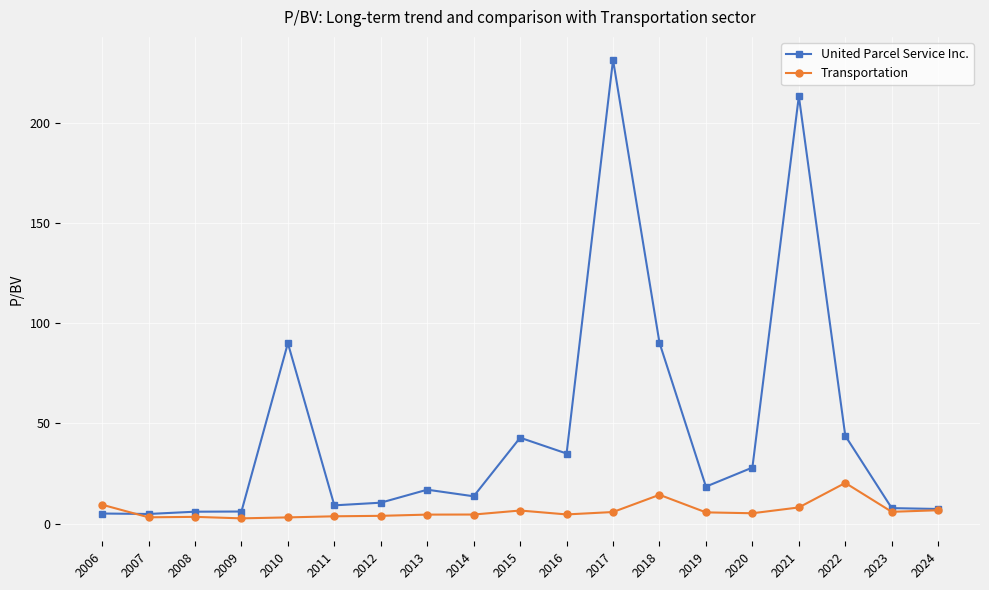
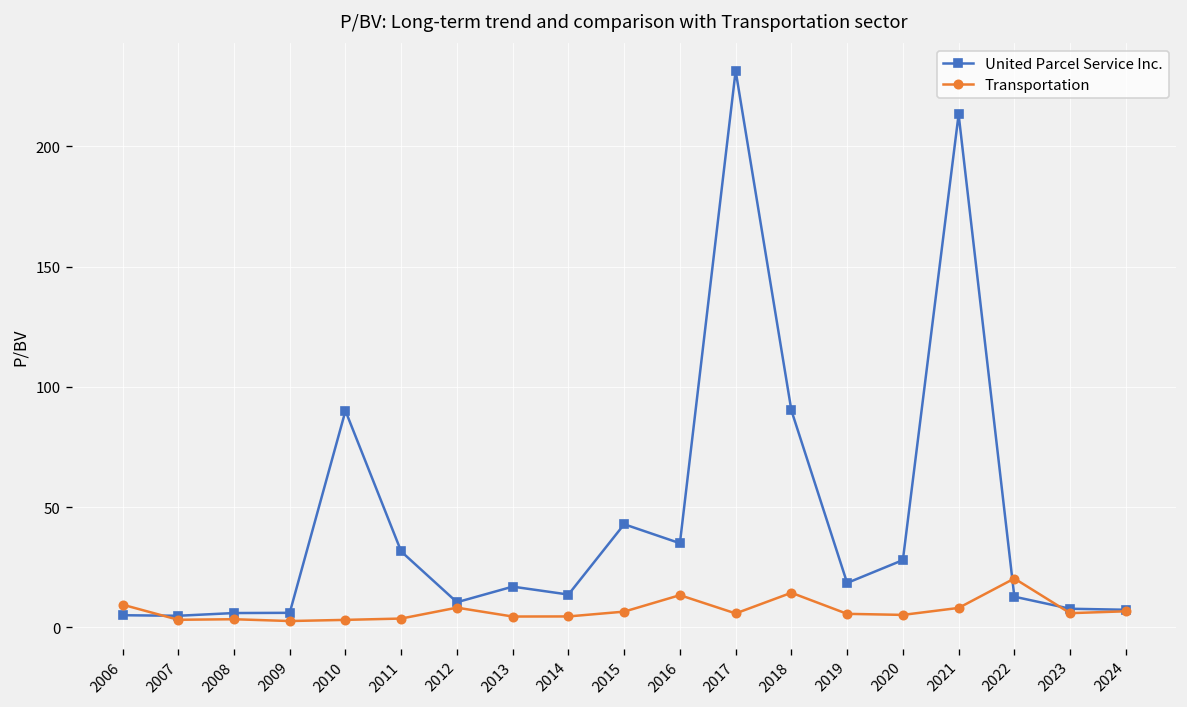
  {
    "United Parcel Service Inc.": {
      "2006": 5,
      "2007": 5,
      "2008": 6,
      "2009": 6,
      "2010": 90,
-     "2011": 9,
+     "2011": 32,
      "2012": 10,
      "2013": 17,
      "2014": 14,
      "2015": 43,
      "2016": 35,
      "2017": 231,
      "2018": 90,
      "2019": 18,
      "2020": 28,
      "2021": 213,
-     "2022": 44,
+     "2022": 13,
      "2023": 8
    },
    "Transportation": {
      "2006": 9,
      "2007": 3,
      "2008": 3,
      "2009": 3,
      "2010": 3,
      "2011": 4,
-     "2012": 4,
+     "2012": 8,
      "2013": 5,
      "2014": 5,
      "2015": 7,
-     "2016": 5,
+     "2016": 13,
      "2017": 6,
      "2018": 14,
      "2019": 6,
      "2020": 5,
      "2021": 8,
      "2022": 20,
      "2023": 6
    }
  }
